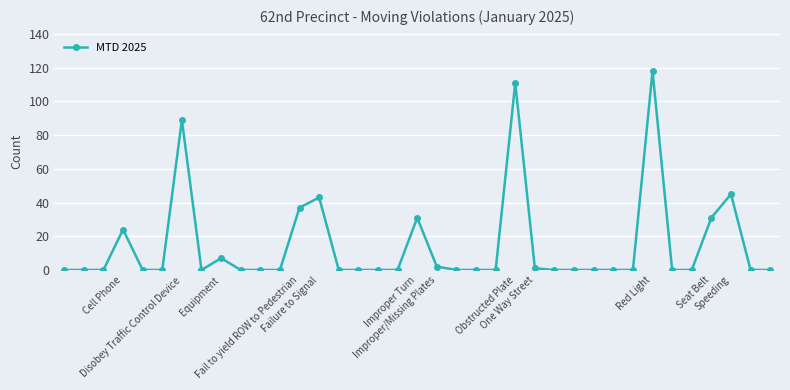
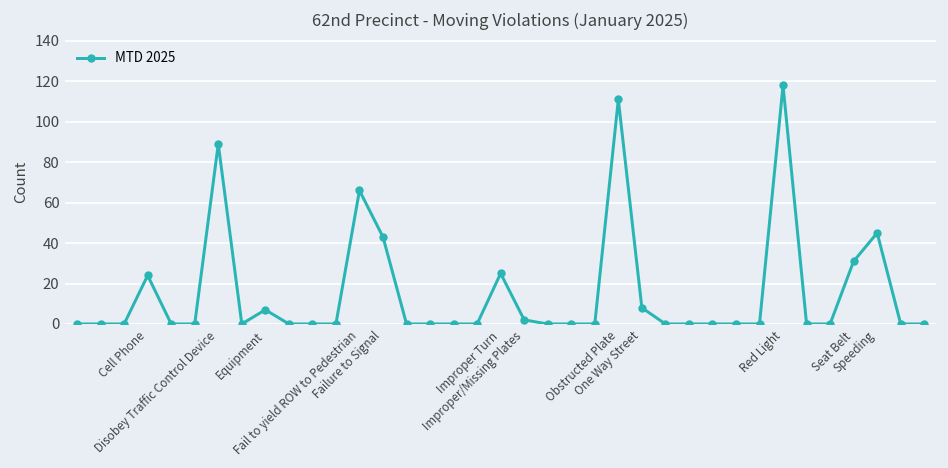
  {
    "Cell Phone": 24,
    "Disobey Traffic Control Device": 89,
    "Equipment": 7,
-   "Fail to yield ROW to Pedestrian": 37,
+   "Fail to yield ROW to Pedestrian": 66,
    "Failure to Signal": 43,
-   "Improper Turn": 31,
+   "Improper Turn": 25,
    "Improper/Missing Plates": 2,
    "Obstructed Plate": 111,
-   "One Way Street": 1,
+   "One Way Street": 8,
    "Red Light": 118,
    "Seat Belt": 31,
    "Speeding": 45
  }
